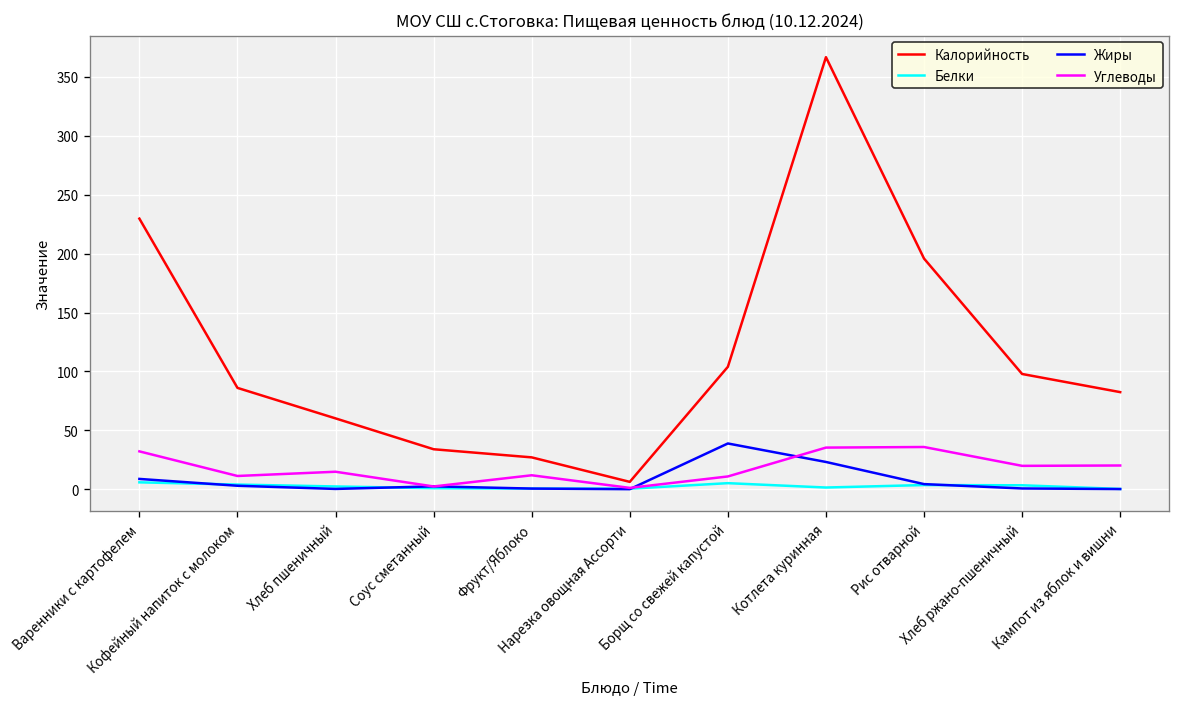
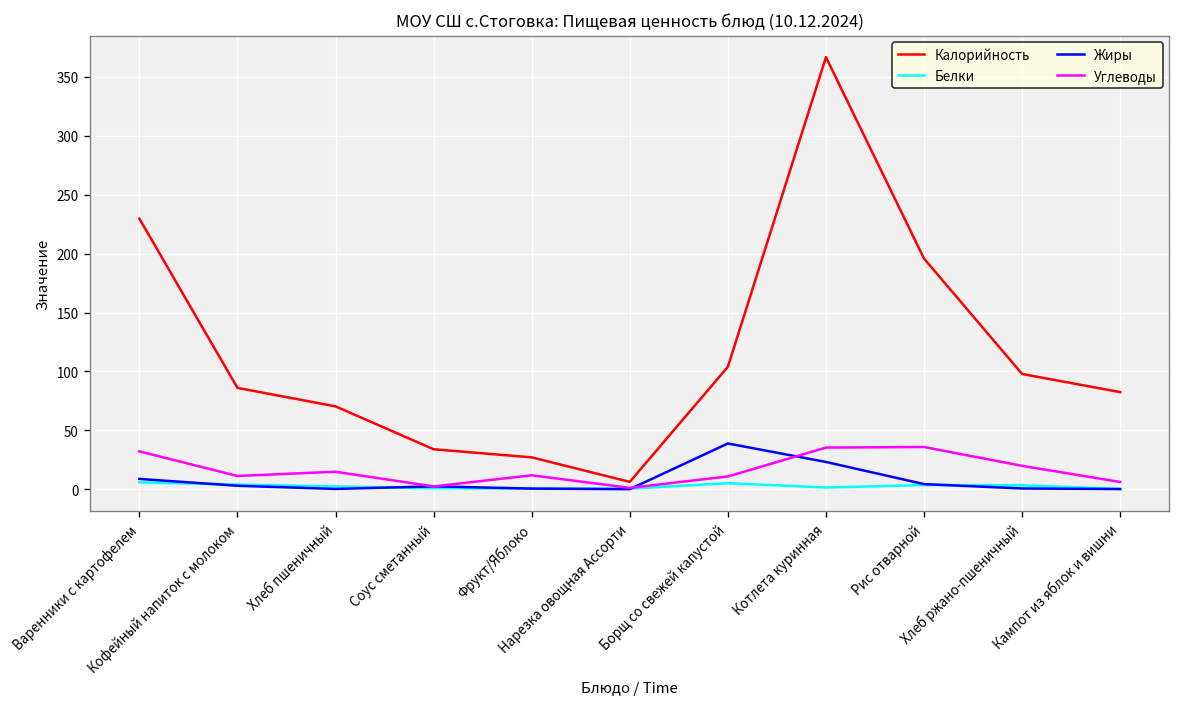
  {
    "Калорийность": {
      "Варенники с картофелем": 230,
      "Кофейный напиток с молоком": 90,
-     "Хлеб пшеничный": 60,
+     "Хлеб пшеничный": 70,
      "Соус сметанный": 30,
      "Фрукт/Яблоко": 30,
      "Нарезка овощная Ассорти": 10,
      "Борщ со свежей капустой": 100,
      "Котлета куринная": 370,
      "Рис отварной": 200,
      "Хлеб ржано-пшеничный": 100,
      "Кампот из яблок и вишни": 80
    },
    "Белки": {
      "Варенники с картофелем": 10,
      "Борщ со свежей капустой": 10,
      "Котлета куринная": 0,
      "Хлеб ржано-пшеничный": 0
    },
    "Жиры": {
      "Варенники с картофелем": 10,
      "Борщ со свежей капустой": 40,
      "Котлета куринная": 20,
      "Хлеб ржано-пшеничный": 0
    },
    "Углеводы": {
      "Варенники с картофелем": 30,
      "Кофейный напиток с молоком": 10,
      "Хлеб пшеничный": 10,
      "Фрукт/Яблоко": 10,
      "Борщ со свежей капустой": 10,
      "Котлета куринная": 40,
      "Рис отварной": 40,
      "Хлеб ржано-пшеничный": 20,
-     "Кампот из яблок и вишни": 20
+     "Кампот из яблок и вишни": 10
    }
  }
